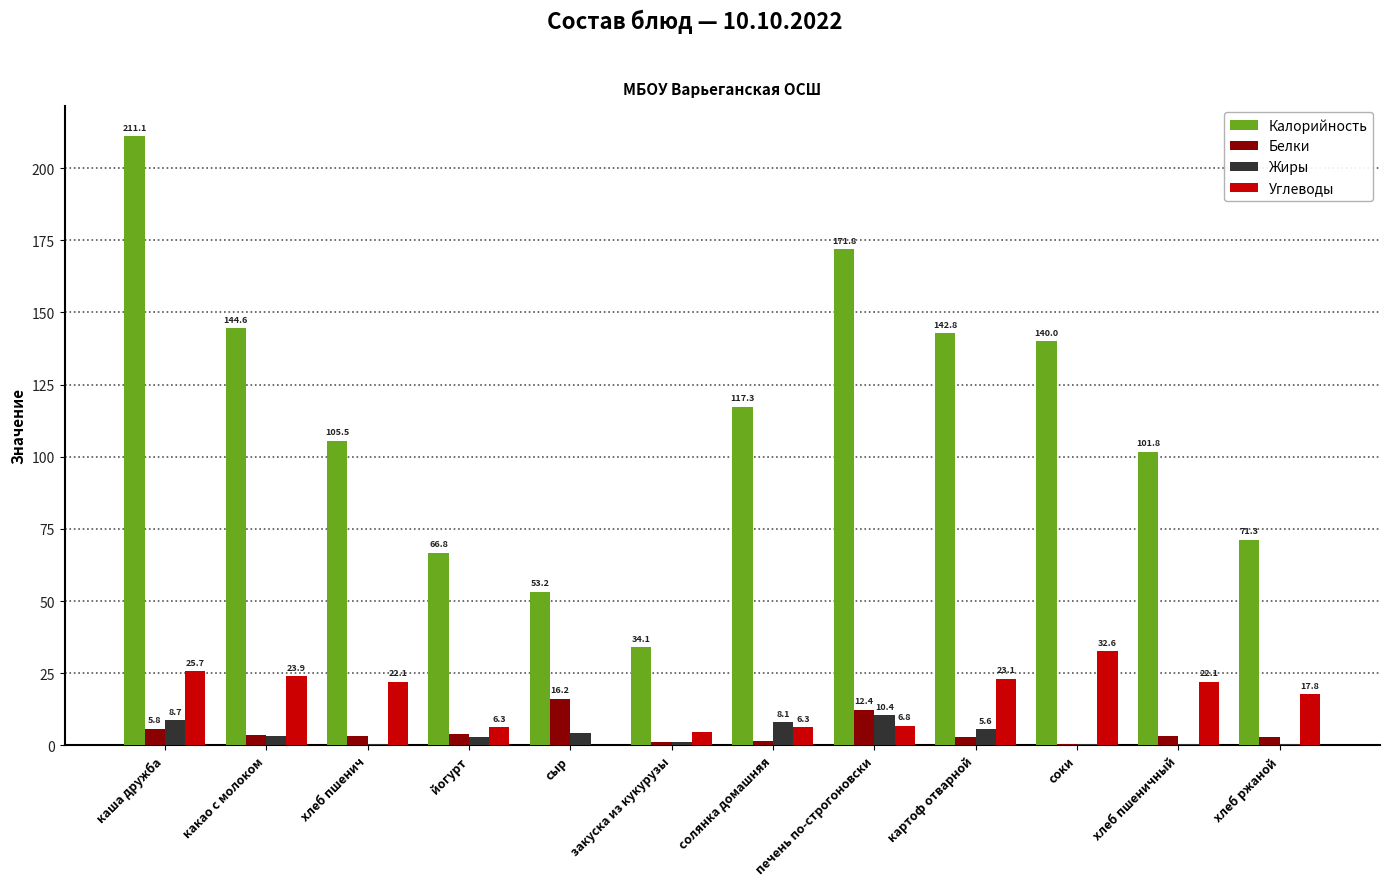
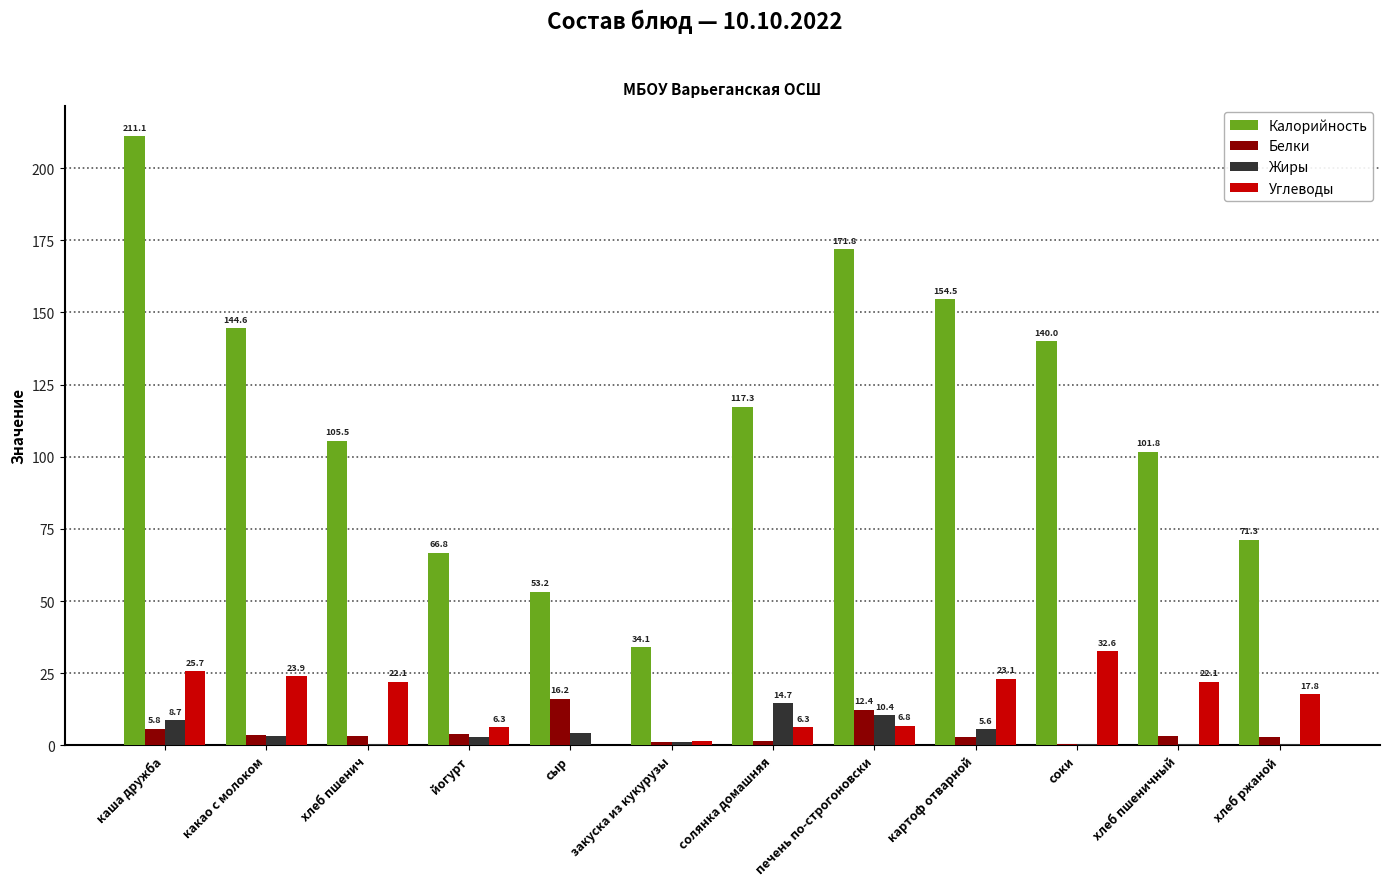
  {
    "Калорийность": {
      "каша дружба": 211.1,
      "какао с молоком": 144.6,
      "хлеб пшенич": 105.5,
      "йогурт": 66.8,
      "сыр": 53.2,
      "закуска из кукурузы": 34.1,
      "солянка домашняя": 117.3,
      "печень по-строгоновски": 171.8,
-     "картоф отварной": 142.8,
+     "картоф отварной": 154.5,
      "соки": 140.0,
      "хлеб пшеничный": 101.8,
      "хлеб ржаной": 71.3
    },
    "Белки": {
      "каша дружба": 5.8,
      "сыр": 16.2,
      "печень по-строгоновски": 12.4
    },
    "Жиры": {
      "каша дружба": 8.7,
-     "солянка домашняя": 8.1,
+     "солянка домашняя": 14.7,
      "печень по-строгоновски": 10.4,
      "картоф отварной": 5.6
    },
    "Углеводы": {
      "сыр": 0,
-     "закуска из кукурузы": 5
+     "закуска из кукурузы": 2
    }
  }
